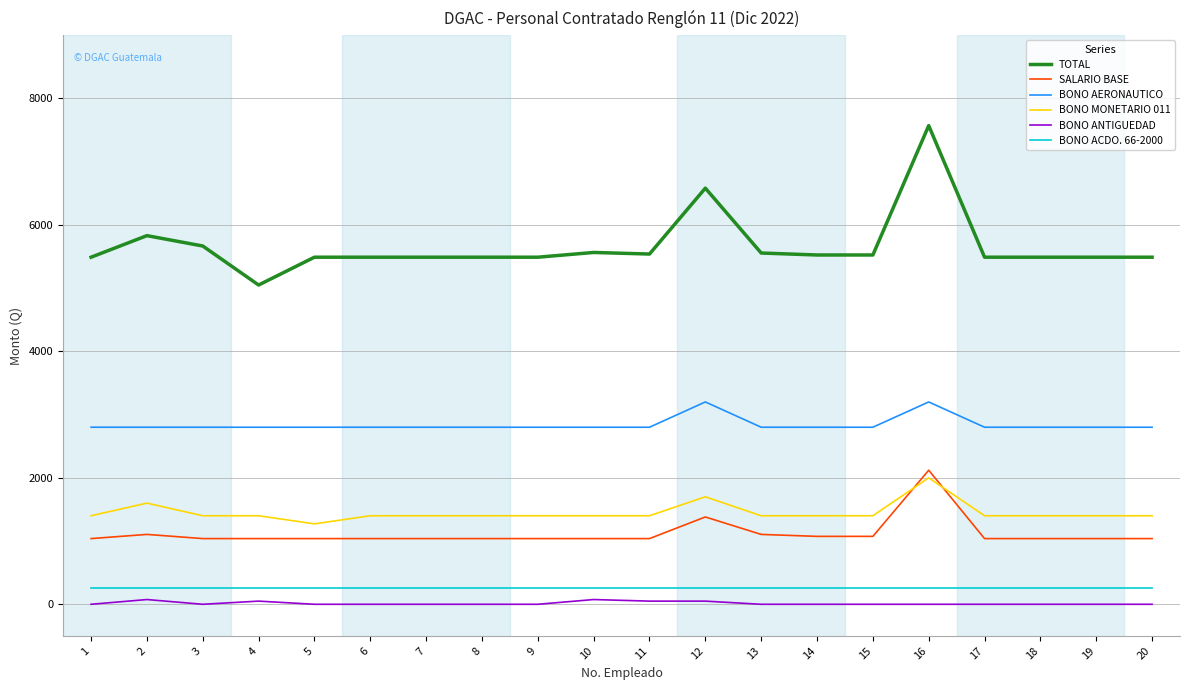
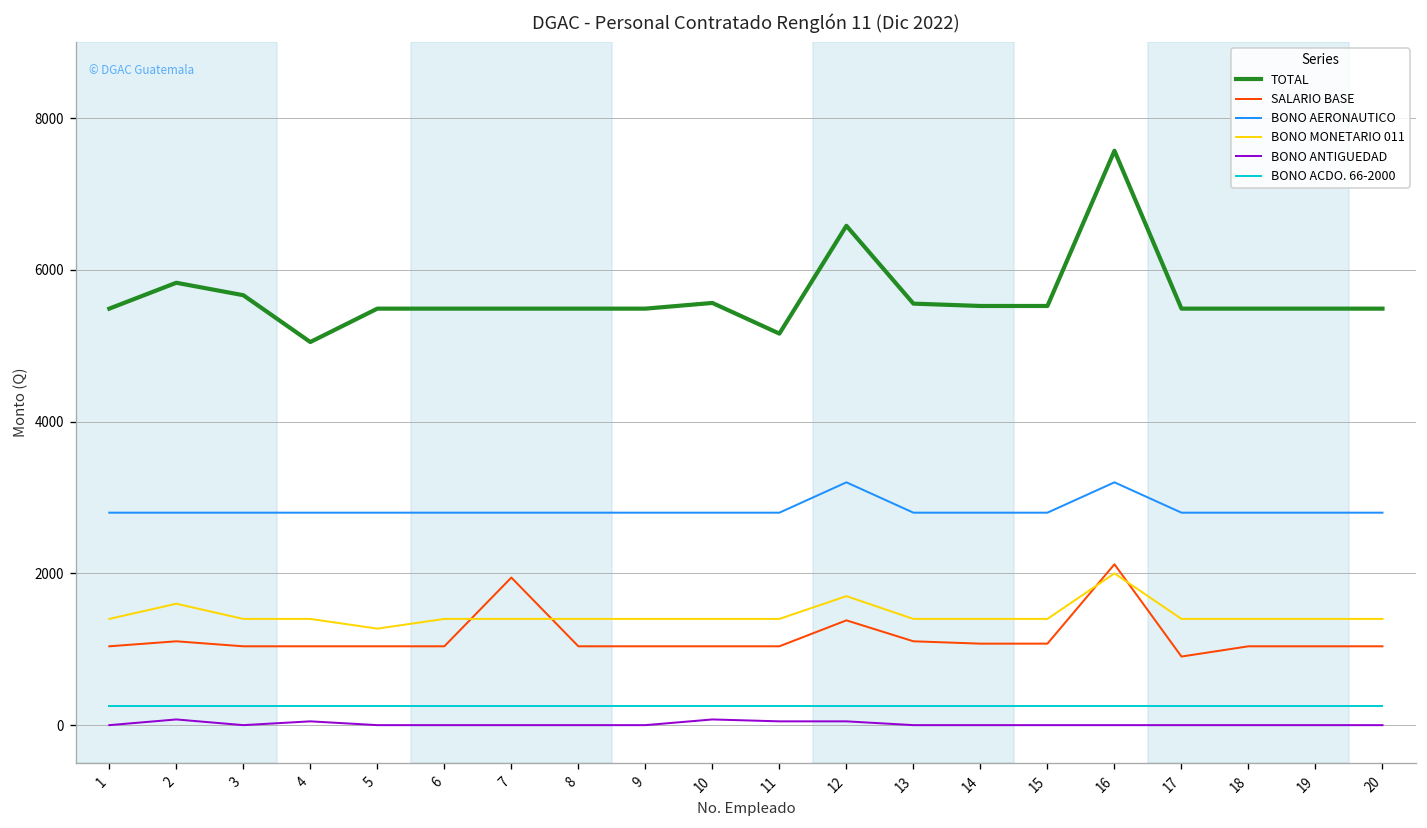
  {
    "TOTAL": {
      "1": 5500,
      "2": 5800,
      "3": 5700,
      "4": 5000,
      "5": 5500,
      "6": 5500,
      "7": 5500,
      "8": 5500,
      "9": 5500,
      "10": 5600,
-     "11": 5500,
+     "11": 5200,
      "12": 6600,
      "13": 5600,
      "14": 5500,
      "15": 5500,
      "16": 7600,
      "17": 5500,
      "18": 5500,
      "19": 5500,
      "20": 5500
    },
    "SALARIO BASE": {
      "1": 1000,
      "2": 1100,
      "3": 1000,
      "4": 1000,
      "5": 1000,
      "6": 1000,
-     "7": 1000,
+     "7": 1900,
      "8": 1000,
      "9": 1000,
      "10": 1000,
      "11": 1000,
      "12": 1400,
      "13": 1100,
      "14": 1100,
      "15": 1100,
      "16": 2100,
-     "17": 1000,
+     "17": 900,
      "18": 1000,
      "19": 1000,
      "20": 1000
    },
    "BONO AERONAUTICO": {
      "1": 2800,
      "2": 2800,
      "3": 2800,
      "4": 2800,
      "5": 2800,
      "6": 2800,
      "7": 2800,
      "8": 2800,
      "9": 2800,
      "10": 2800,
      "11": 2800,
      "12": 3200,
      "13": 2800,
      "14": 2800,
      "15": 2800,
      "16": 3200,
      "17": 2800,
      "18": 2800,
      "19": 2800,
      "20": 2800
    },
    "BONO MONETARIO 011": {
      "1": 1400,
      "2": 1600,
      "3": 1400,
      "4": 1400,
      "5": 1300,
      "6": 1400,
      "7": 1400,
      "8": 1400,
      "9": 1400,
      "10": 1400,
      "11": 1400,
      "12": 1700,
      "13": 1400,
      "14": 1400,
      "15": 1400,
      "16": 2000,
      "17": 1400,
      "18": 1400,
      "19": 1400,
      "20": 1400
    },
    "BONO ANTIGUEDAD": {
      "1": 0,
      "2": 100,
      "3": 0,
      "4": 100,
      "5": 0,
      "6": 0,
      "7": 0,
      "8": 0,
      "9": 0,
      "10": 100,
      "11": 100,
      "12": 100,
      "13": 0,
      "14": 0,
      "15": 0,
      "16": 0,
      "17": 0,
      "18": 0,
      "19": 0,
      "20": 0
    },
    "BONO ACDO. 66-2000": {
      "1": 300,
      "2": 300,
      "3": 300,
      "4": 300,
      "5": 300,
      "6": 300,
      "7": 300,
      "8": 300,
      "9": 300,
      "10": 300,
      "11": 300,
      "12": 300,
      "13": 300,
      "14": 300,
      "15": 300,
      "16": 300,
      "17": 300,
      "18": 300,
      "19": 300,
      "20": 300
    }
  }
